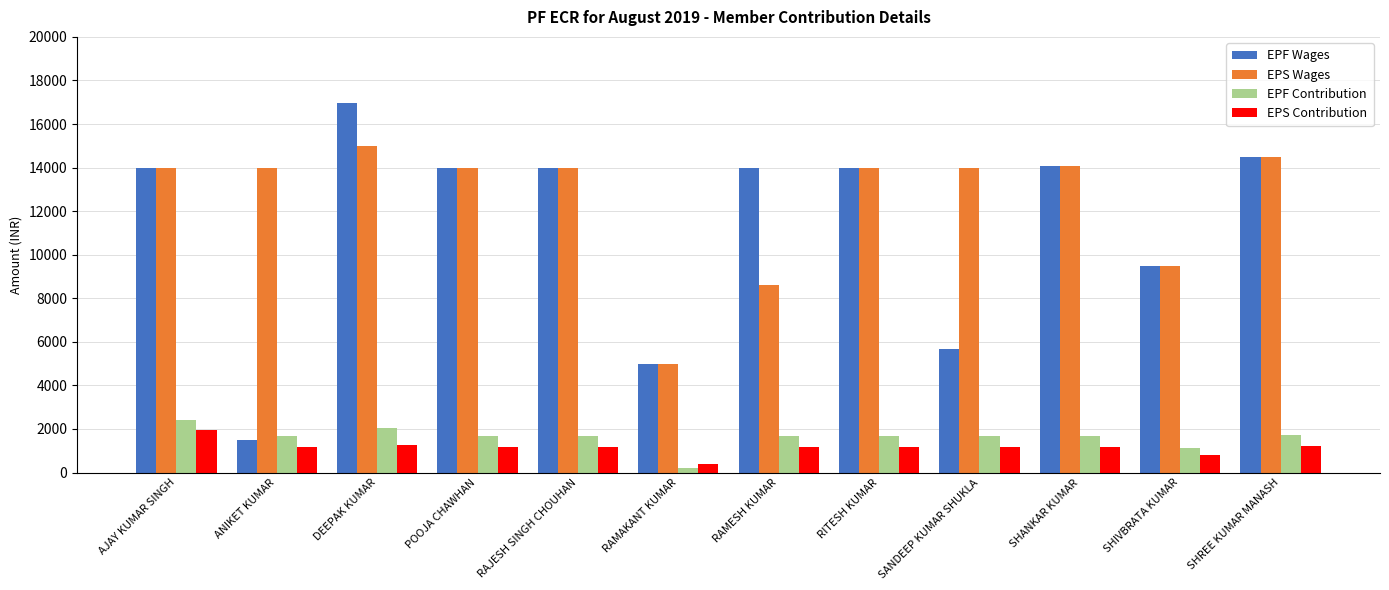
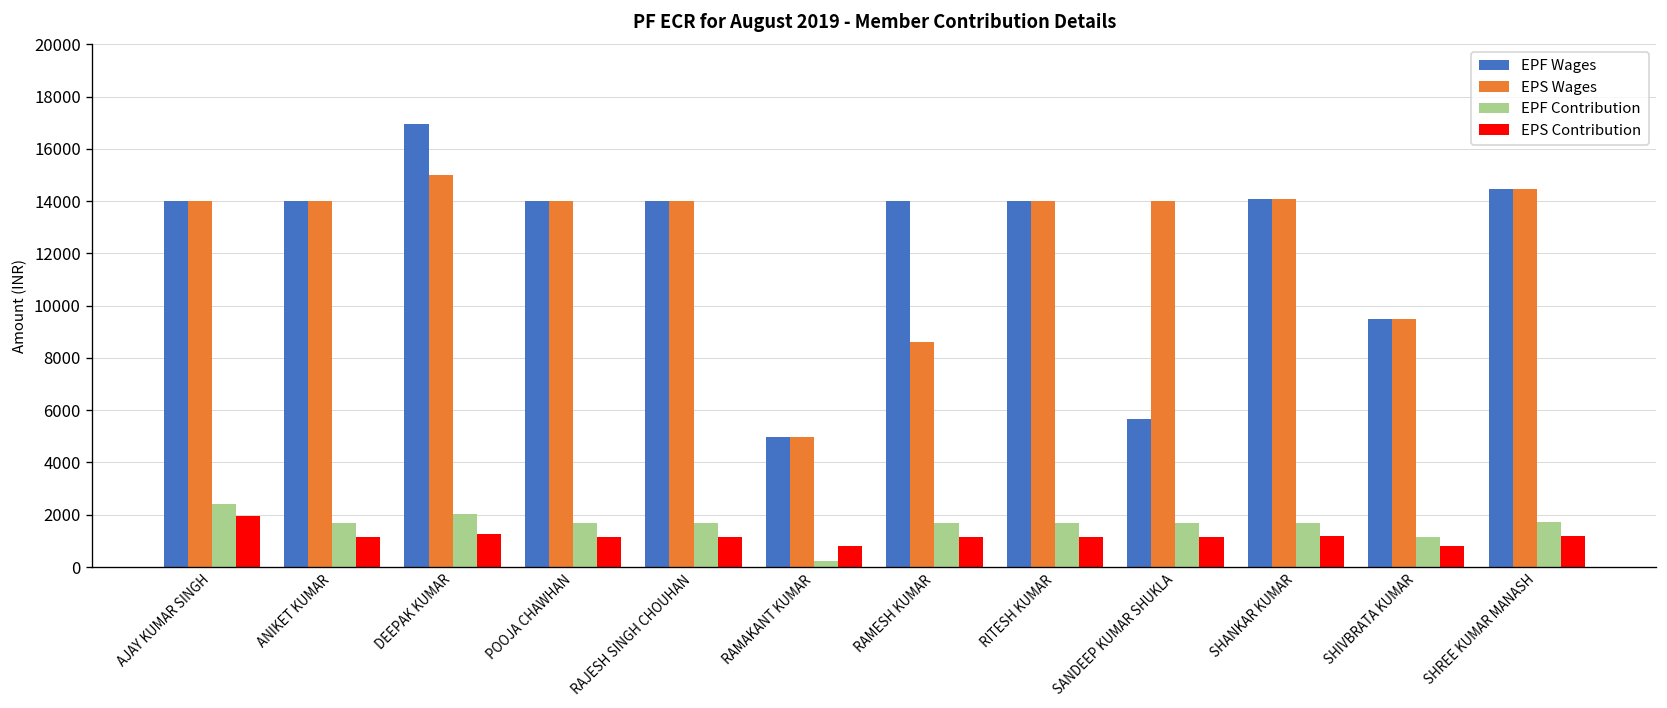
  {
    "EPF Wages": {
      "AJAY KUMAR SINGH": 14000,
-     "ANIKET KUMAR": 1500,
+     "ANIKET KUMAR": 14000,
      "DEEPAK KUMAR": 17000,
      "POOJA CHAWHAN": 14000,
      "RAJESH SINGH CHOUHAN": 14000,
      "RAMAKANT KUMAR": 5000,
      "RAMESH KUMAR": 14000,
      "RITESH KUMAR": 14000,
      "SANDEEP KUMAR SHUKLA": 5700,
      "SHANKAR KUMAR": 14100,
      "SHIVBRATA KUMAR": 9500,
      "SHREE KUMAR MANASH": 14500
    },
    "EPS Wages": {
      "AJAY KUMAR SINGH": 14000,
      "ANIKET KUMAR": 14000,
      "DEEPAK KUMAR": 15000,
      "POOJA CHAWHAN": 14000,
      "RAJESH SINGH CHOUHAN": 14000,
      "RAMAKANT KUMAR": 5000,
      "RAMESH KUMAR": 8600,
      "RITESH KUMAR": 14000,
      "SANDEEP KUMAR SHUKLA": 14000,
      "SHANKAR KUMAR": 14100,
      "SHIVBRATA KUMAR": 9500,
      "SHREE KUMAR MANASH": 14500
    },
    "EPF Contribution": {
      "AJAY KUMAR SINGH": 2400,
      "ANIKET KUMAR": 1700,
      "DEEPAK KUMAR": 2000,
      "POOJA CHAWHAN": 1700,
      "RAJESH SINGH CHOUHAN": 1700,
      "RAMAKANT KUMAR": 200,
      "RAMESH KUMAR": 1700,
      "RITESH KUMAR": 1700,
      "SANDEEP KUMAR SHUKLA": 1700,
      "SHANKAR KUMAR": 1700,
      "SHIVBRATA KUMAR": 1100,
      "SHREE KUMAR MANASH": 1700
    },
    "EPS Contribution": {
      "AJAY KUMAR SINGH": 2000,
      "ANIKET KUMAR": 1200,
      "DEEPAK KUMAR": 1300,
      "POOJA CHAWHAN": 1200,
      "RAJESH SINGH CHOUHAN": 1200,
-     "RAMAKANT KUMAR": 400,
+     "RAMAKANT KUMAR": 800,
      "RAMESH KUMAR": 1200,
      "RITESH KUMAR": 1200,
      "SANDEEP KUMAR SHUKLA": 1200,
      "SHANKAR KUMAR": 1200,
      "SHIVBRATA KUMAR": 800,
      "SHREE KUMAR MANASH": 1200
    }
  }
